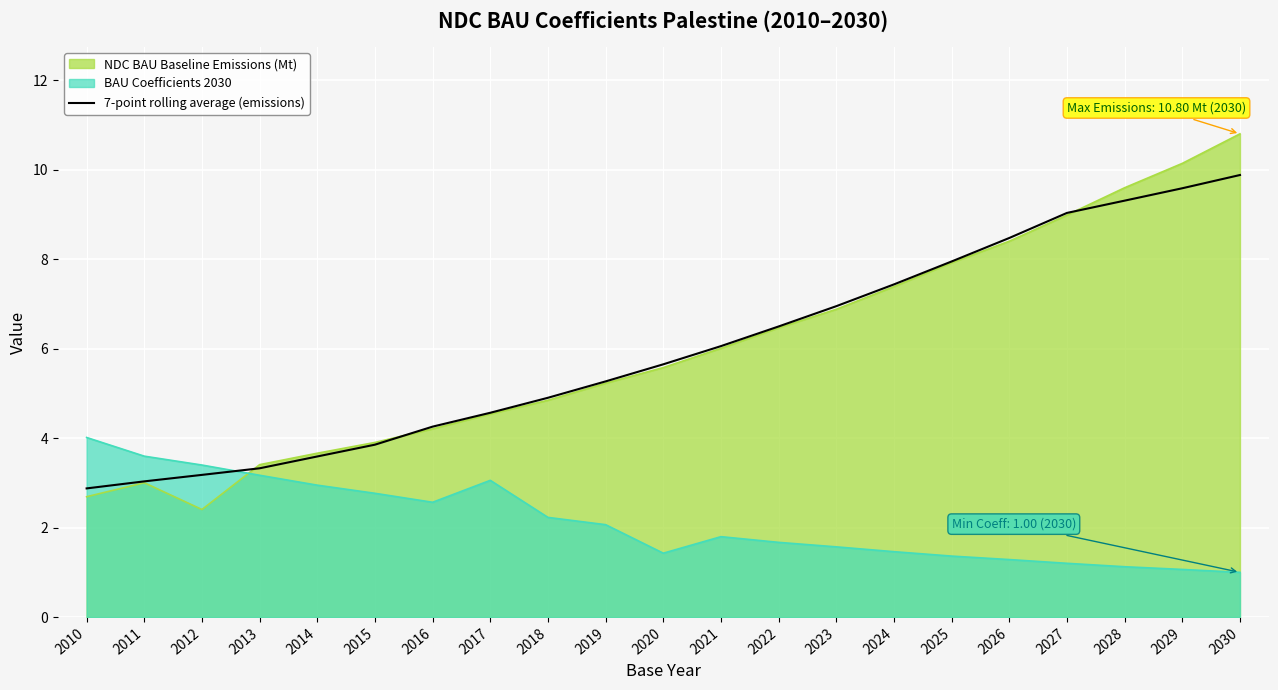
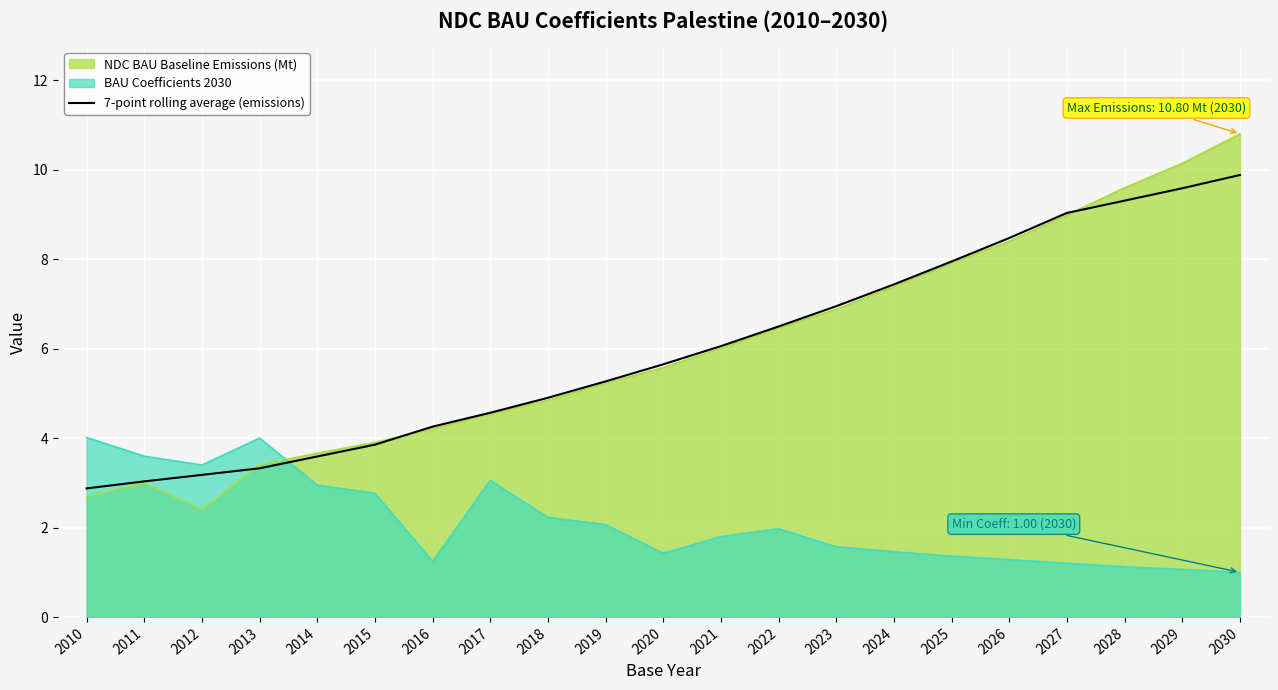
  {
    "NDC BAU Baseline Emissions (Mt)": {
      "2010": 2.7,
      "2012": 2.4,
      "2013": 3.4,
      "2014": 3.7,
      "2020": 5.6,
      "2023": 6.9,
      "2026": 8.4,
      "2028": 9.6,
      "2029": 10.1
    },
    "BAU Coefficients 2030": {
      "2010": 4.0,
      "2011": 3.6,
      "2012": 3.4,
-     "2013": 3.2,
+     "2013": 4.0,
      "2014": 2.9,
      "2015": 2.8,
-     "2016": 2.6,
+     "2016": 1.2,
      "2017": 3.1,
      "2018": 2.2,
      "2019": 2.1,
      "2020": 1.4,
      "2021": 1.8,
-     "2022": 1.7,
+     "2022": 2.0,
      "2023": 1.6,
      "2024": 1.5,
      "2030": 1.0
    },
    "7-point rolling average (emissions)": {
      "2010": 2.9,
      "2012": 3.2,
      "2013": 3.3,
      "2014": 3.6,
      "2020": 5.7,
      "2023": 7.0,
      "2026": 8.5,
      "2028": 9.3,
      "2029": 9.6,
      "2030": 9.9
    }
  }
